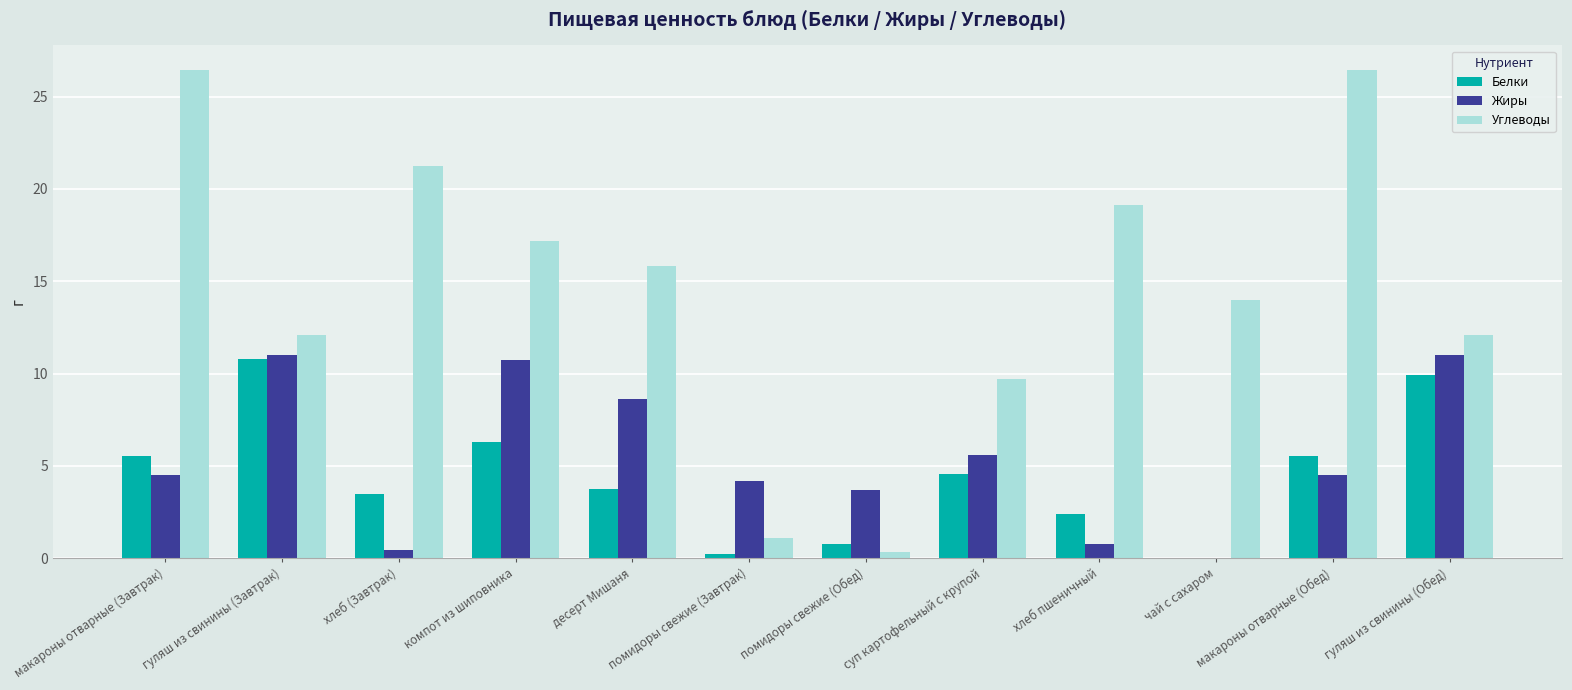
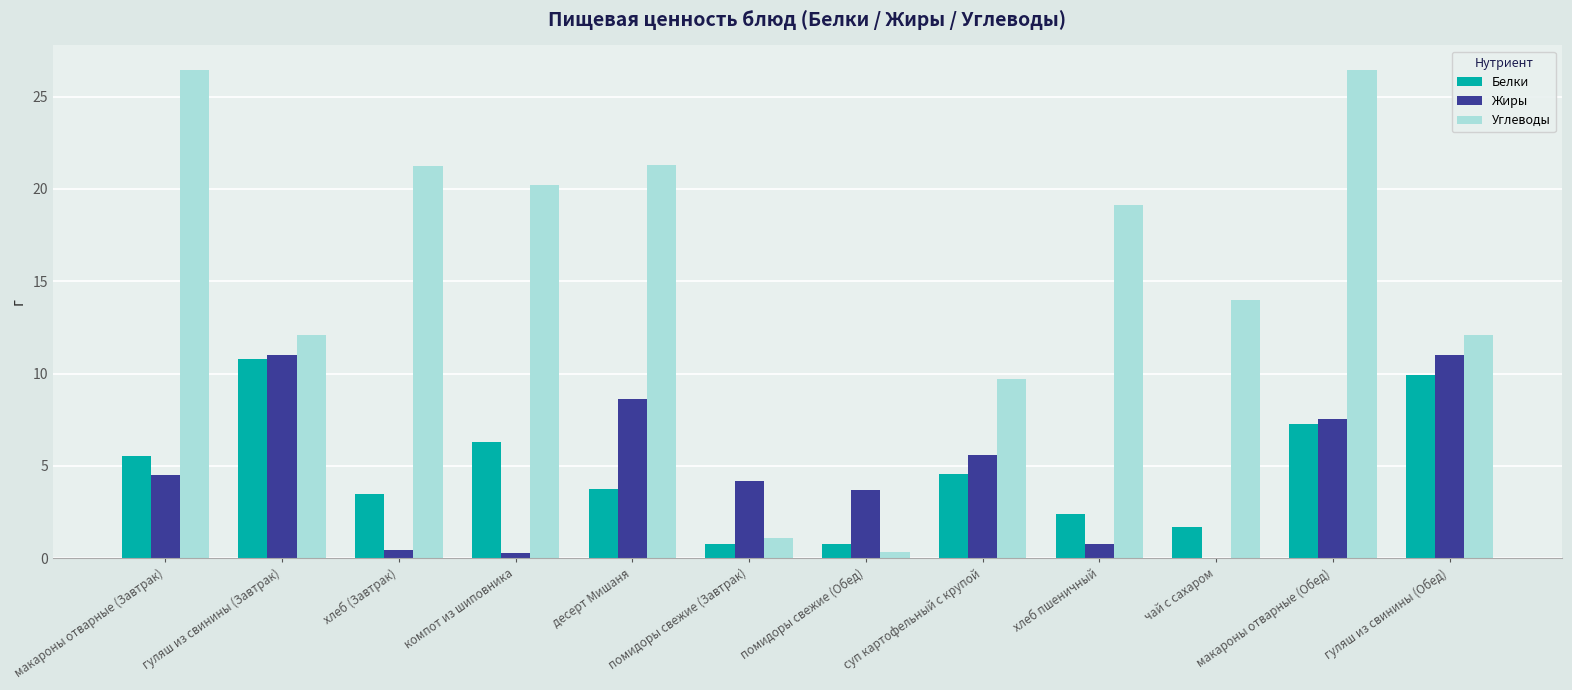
  {
    "Белки": {
      "макароны отварные (Завтрак)": 5.5,
      "гуляш из свинины (Завтрак)": 10.8,
      "хлеб (Завтрак)": 3.5,
      "компот из шиповника": 6.3,
      "десерт Мишаня": 3.7,
-     "помидоры свежие (Завтрак)": 0.2,
+     "помидоры свежие (Завтрак)": 0.8,
      "помидоры свежие (Обед)": 0.8,
      "суп картофельный с крупой": 4.6,
      "хлеб пшеничный": 2.4,
-     "чай с сахаром": 0.0,
-     "макароны отварные (Обед)": 5.5,
+     "чай с сахаром": 1.7,
+     "макароны отварные (Обед)": 7.3,
      "гуляш из свинины (Обед)": 9.9
    },
    "Жиры": {
      "макароны отварные (Завтрак)": 4.5,
      "гуляш из свинины (Завтрак)": 11.0,
      "хлеб (Завтрак)": 0.4,
-     "компот из шиповника": 10.7,
+     "компот из шиповника": 0.3,
      "десерт Мишаня": 8.6,
      "помидоры свежие (Завтрак)": 4.2,
      "помидоры свежие (Обед)": 3.7,
      "суп картофельный с крупой": 5.6,
      "хлеб пшеничный": 0.8,
      "чай с сахаром": 0.0,
-     "макароны отварные (Обед)": 4.5,
+     "макароны отварные (Обед)": 7.6,
      "гуляш из свинины (Обед)": 11.0
    },
    "Углеводы": {
      "макароны отварные (Завтрак)": 26.5,
      "гуляш из свинины (Завтрак)": 12.1,
      "хлеб (Завтрак)": 21.3,
-     "компот из шиповника": 17.2,
-     "десерт Мишаня": 15.8,
+     "компот из шиповника": 20.2,
+     "десерт Мишаня": 21.3,
      "помидоры свежие (Завтрак)": 1.1,
      "помидоры свежие (Обед)": 0.3,
      "суп картофельный с крупой": 9.7,
      "хлеб пшеничный": 19.1,
      "чай с сахаром": 14.0,
      "макароны отварные (Обед)": 26.5,
      "гуляш из свинины (Обед)": 12.1
    }
  }
